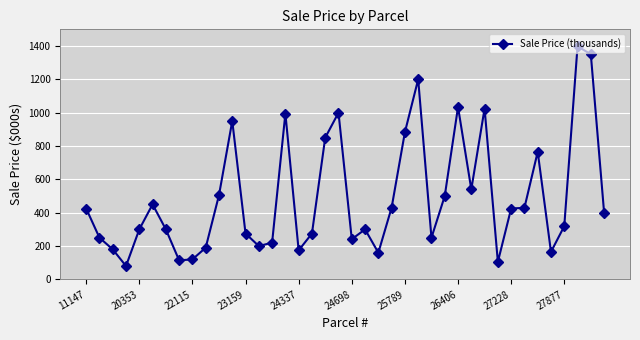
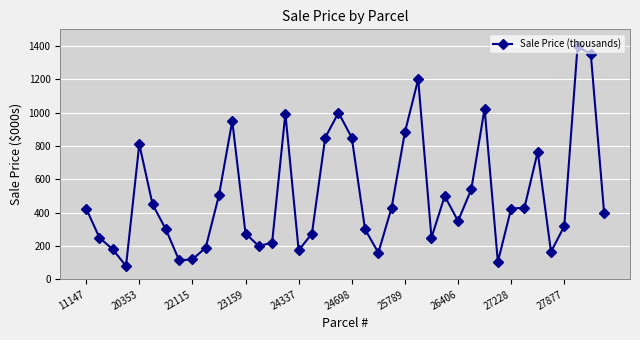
  {
    "11147": 430,
-   "20353": 300,
+   "20353": 810,
    "22115": 120,
    "23159": 280,
    "24337": 170,
-   "24698": 240,
+   "24698": 850,
    "25789": 880,
-   "26406": 1030,
+   "26406": 350,
    "27228": 430,
    "27877": 320
  }
